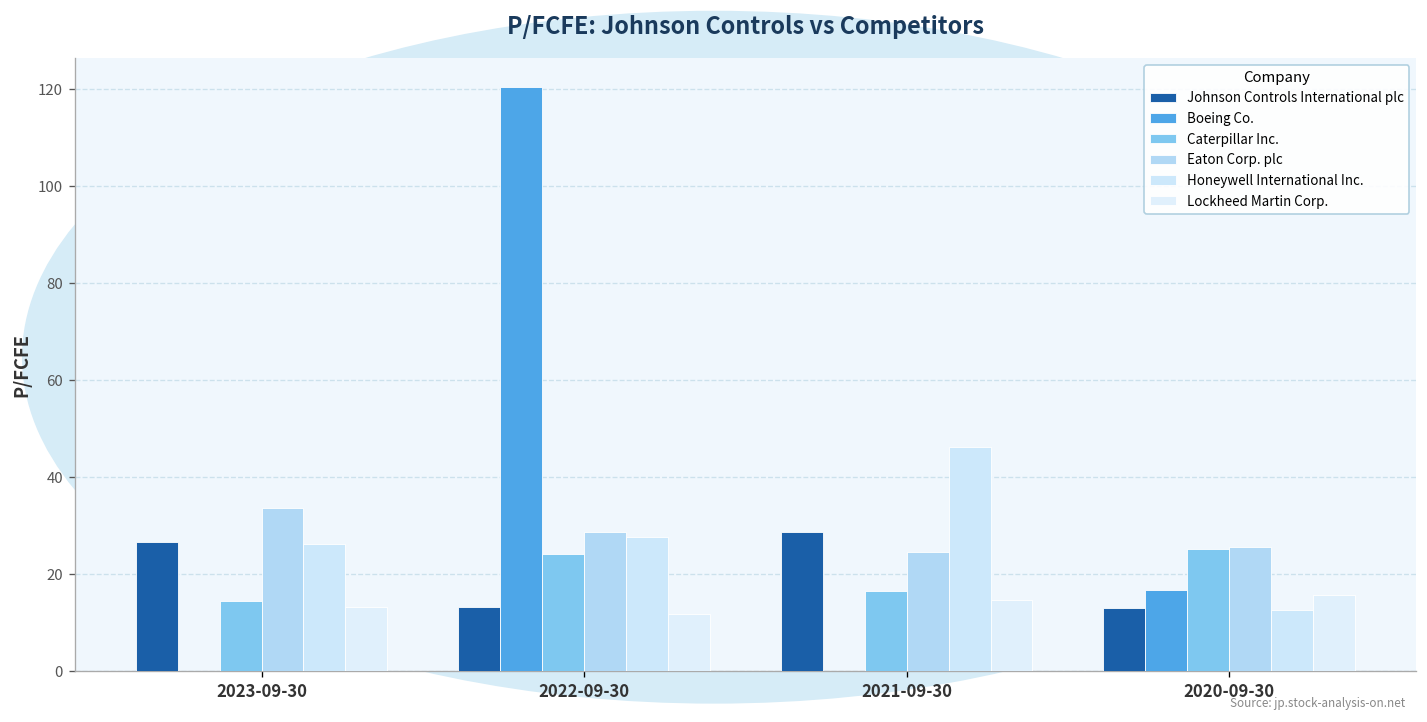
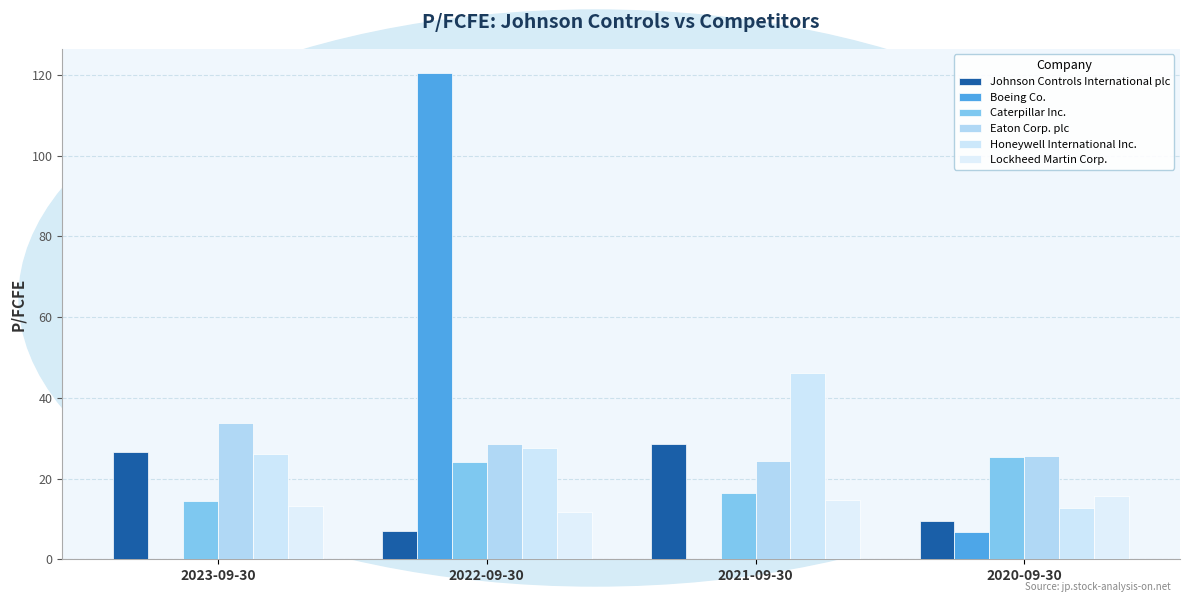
  {
    "Johnson Controls International plc": {
      "2023-09-30": 27,
-     "2022-09-30": 13,
+     "2022-09-30": 7,
      "2021-09-30": 29,
-     "2020-09-30": 13
+     "2020-09-30": 9
    },
    "Boeing Co.": {
      "2023-09-30": 0,
      "2022-09-30": 120,
      "2021-09-30": 0,
-     "2020-09-30": 17
+     "2020-09-30": 7
    }
  }
